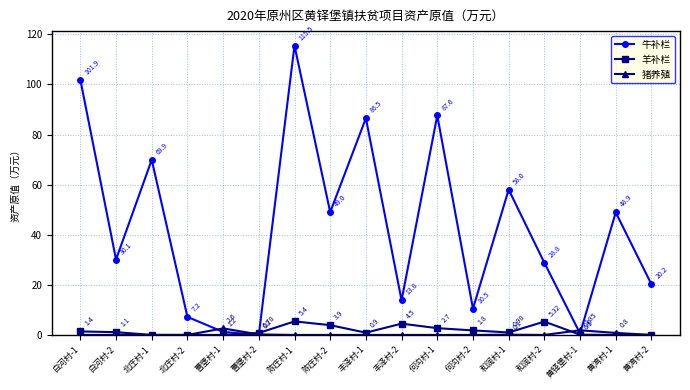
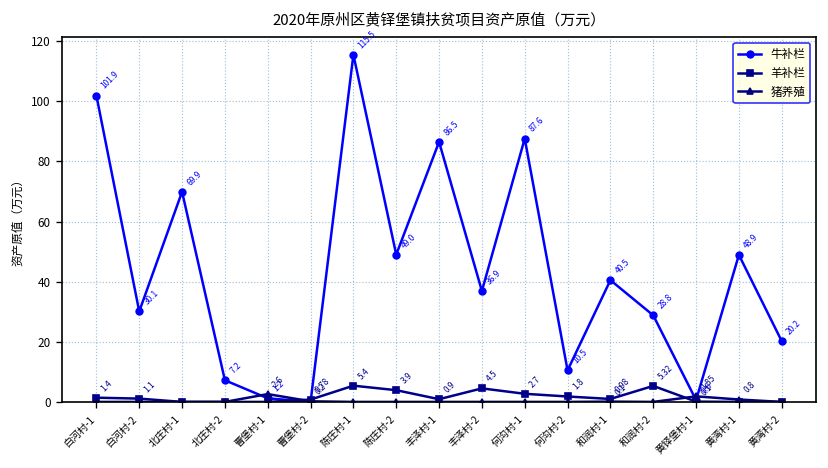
  {
    "牛补栏": {
      "白河村-1": 101.9,
      "白河村-2": 30.1,
      "北庄村-1": 69.9,
      "北庄村-2": 7.2,
      "陈庄村-1": 115.5,
      "陈庄村-2": 49.0,
      "丰泽村-1": 86.5,
-     "丰泽村-2": 13.8,
+     "丰泽村-2": 36.9,
      "何沟村-1": 87.6,
      "何沟村-2": 10.5,
-     "和润村-1": 58.0,
+     "和润村-1": 40.5,
      "和润村-2": 28.8,
      "黄湾村-1": 48.9,
      "黄湾村-2": 20.2
    }
  }
